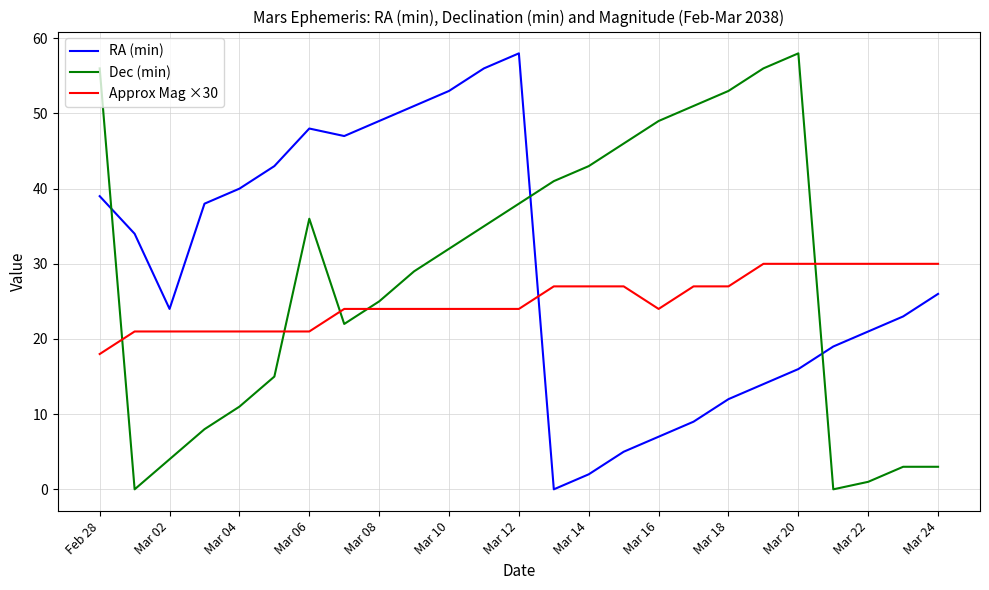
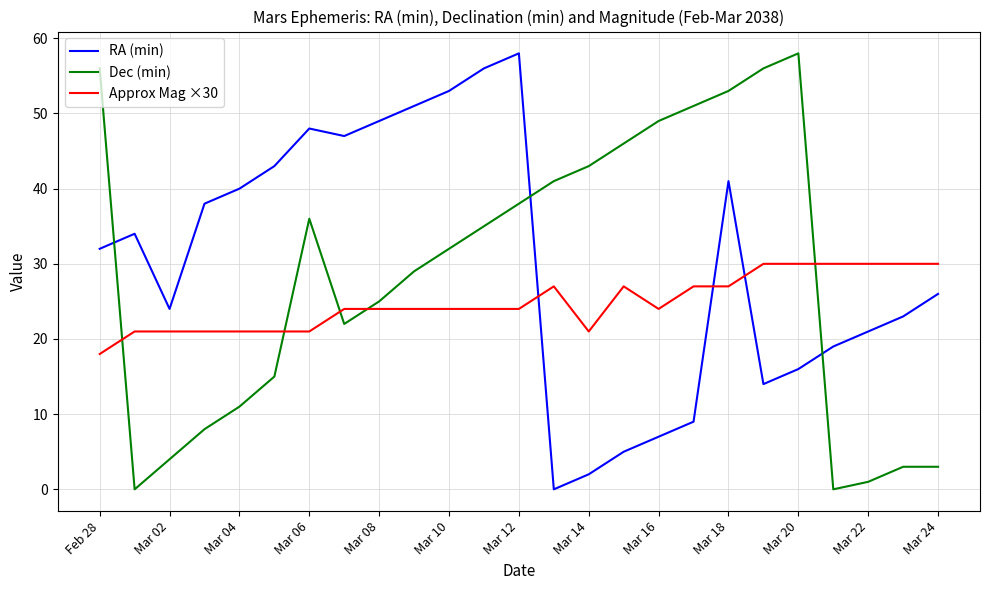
  {
    "RA (min)": {
-     "Feb 28": 39,
+     "Feb 28": 32,
      "Mar 02": 24,
      "Mar 04": 40,
      "Mar 06": 48,
      "Mar 08": 49,
      "Mar 10": 53,
      "Mar 12": 58,
      "Mar 14": 2,
      "Mar 16": 7,
-     "Mar 18": 12,
+     "Mar 18": 41,
      "Mar 20": 16,
      "Mar 22": 21,
      "Mar 24": 26
    },
    "Dec (min)": {
      "Mar 02": 4,
      "Mar 04": 11,
      "Mar 06": 36,
      "Mar 08": 25,
      "Mar 10": 32,
      "Mar 12": 38,
      "Mar 14": 43,
      "Mar 16": 49,
      "Mar 18": 53,
      "Mar 20": 58,
      "Mar 22": 1,
      "Mar 24": 3
    },
    "Approx Mag ×30": {
      "Feb 28": 18,
      "Mar 02": 21,
      "Mar 04": 21,
      "Mar 06": 21,
      "Mar 08": 24,
      "Mar 10": 24,
      "Mar 12": 24,
-     "Mar 14": 27,
+     "Mar 14": 21,
      "Mar 16": 24,
      "Mar 18": 27,
      "Mar 20": 30,
      "Mar 22": 30,
      "Mar 24": 30
    }
  }
